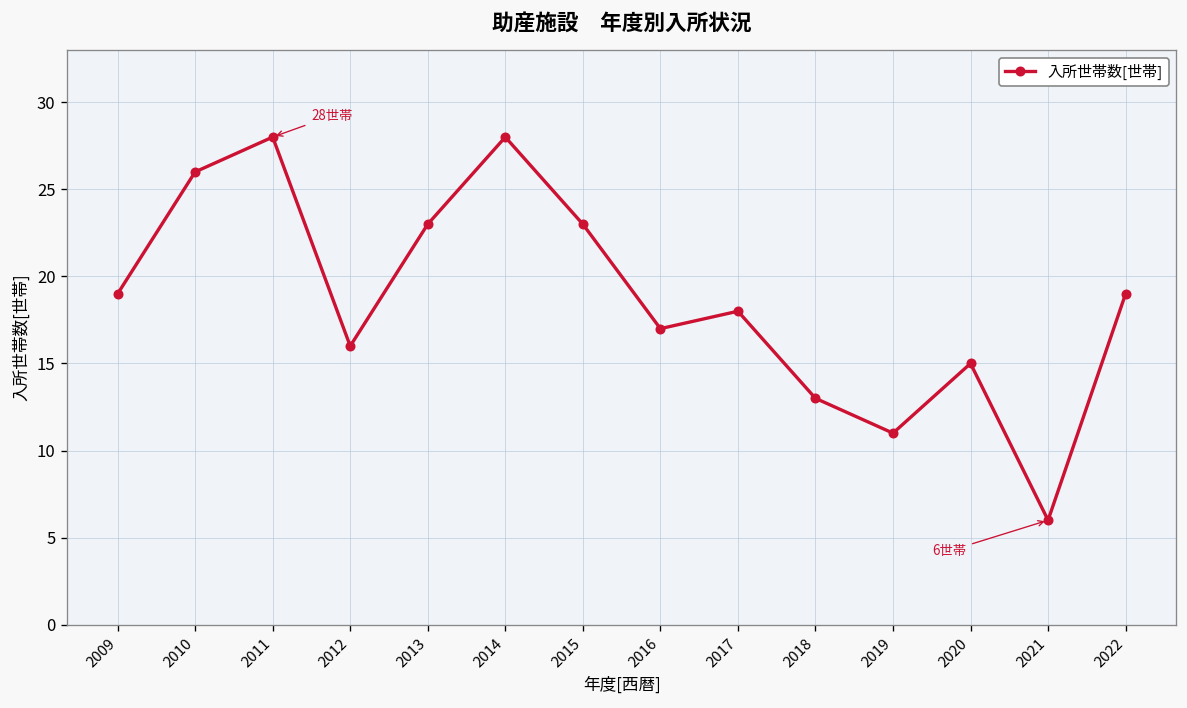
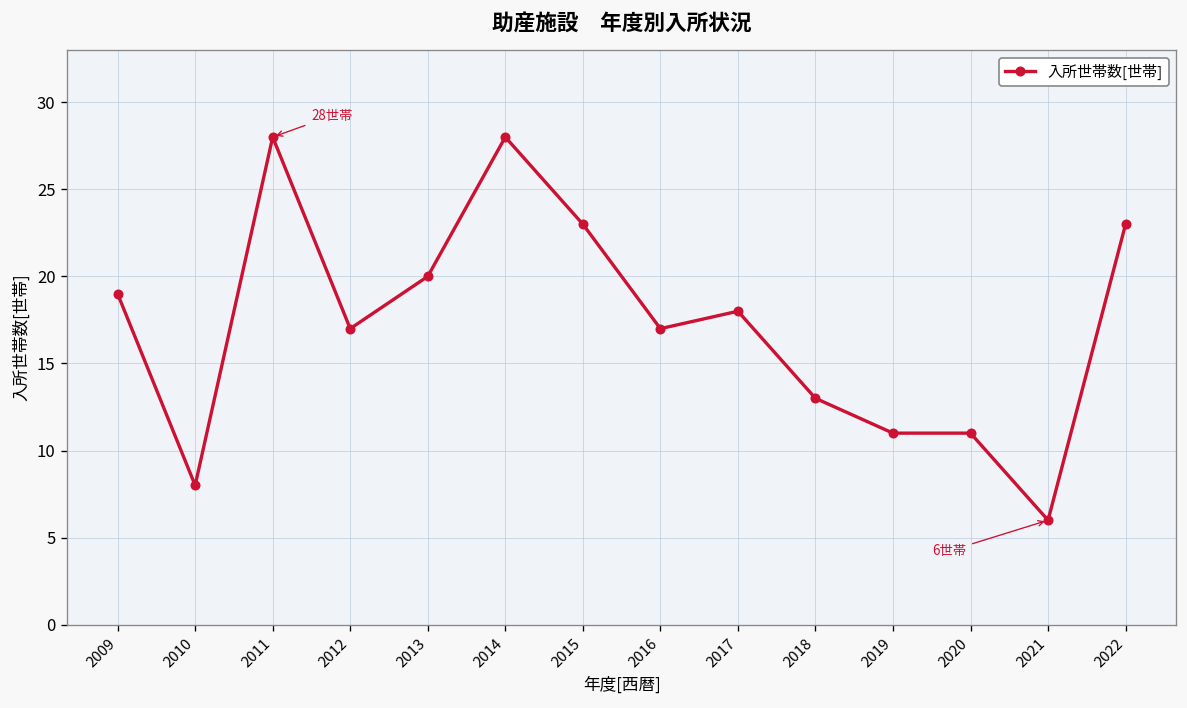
  {
    "2009": 19,
-   "2010": 26,
-   "2012": 16,
-   "2013": 23,
+   "2010": 8,
+   "2012": 17,
+   "2013": 20,
    "2014": 28,
    "2015": 23,
    "2016": 17,
    "2017": 18,
    "2018": 13,
    "2019": 11,
-   "2020": 15,
-   "2022": 19
+   "2020": 11,
+   "2022": 23
  }
